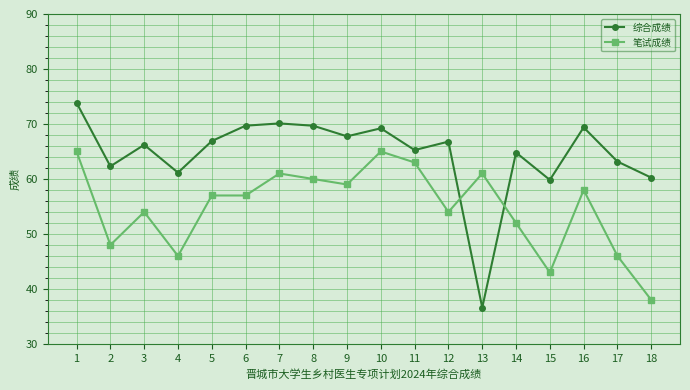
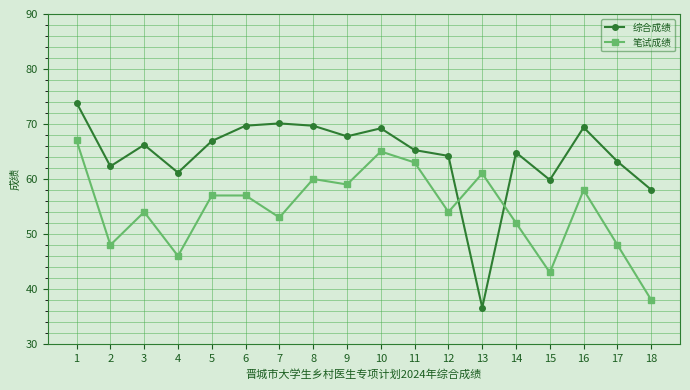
  {
    "综合成绩": {
      "1": 74,
      "2": 62,
      "3": 66,
      "4": 61,
      "5": 67,
      "6": 70,
      "7": 70,
      "8": 70,
      "9": 68,
      "10": 69,
      "11": 65,
-     "12": 67,
+     "12": 64,
      "13": 37,
      "14": 65,
      "15": 60,
      "16": 69,
      "17": 63,
-     "18": 60
+     "18": 58
    },
    "笔试成绩": {
-     "1": 65,
+     "1": 67,
      "2": 48,
      "3": 54,
      "4": 46,
      "5": 57,
      "6": 57,
-     "7": 61,
+     "7": 53,
      "8": 60,
      "9": 59,
      "10": 65,
      "11": 63,
      "12": 54,
      "13": 61,
      "14": 52,
      "15": 43,
      "16": 58,
-     "17": 46,
+     "17": 48,
      "18": 38
    }
  }
